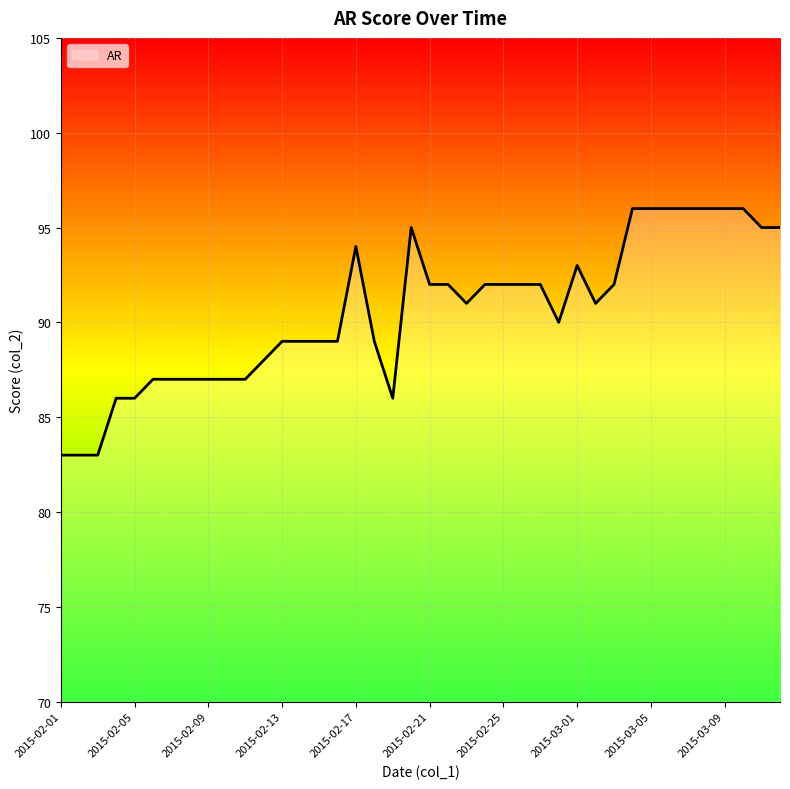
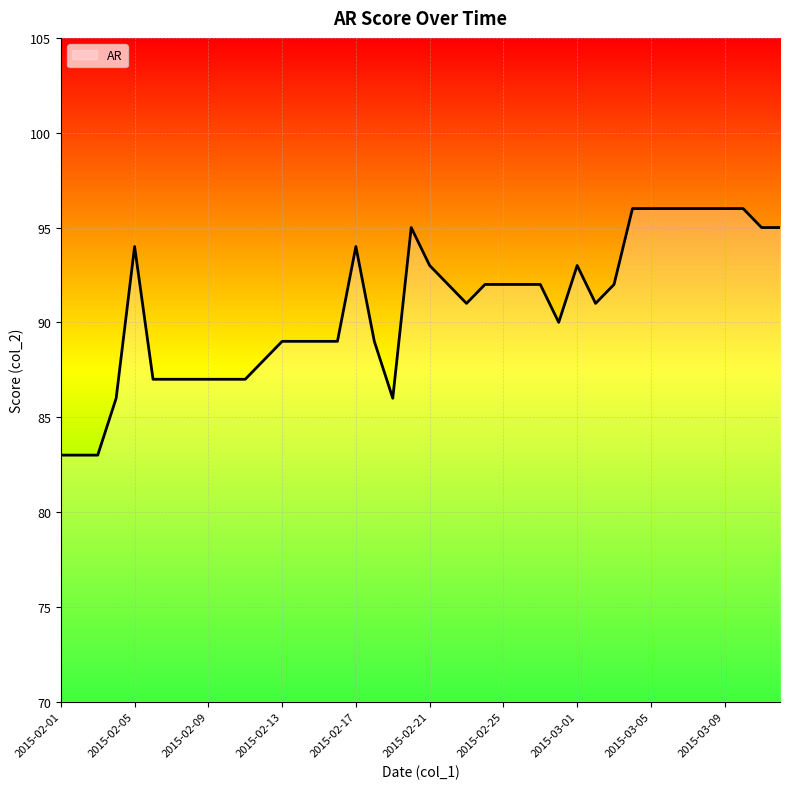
  {
    "2015-02-01": 83,
-   "2015-02-05": 86,
+   "2015-02-05": 94,
    "2015-02-09": 87,
    "2015-02-13": 89,
    "2015-02-17": 94,
-   "2015-02-21": 92,
+   "2015-02-21": 93,
    "2015-02-25": 92,
    "2015-03-01": 93,
    "2015-03-05": 96,
    "2015-03-09": 96
  }
